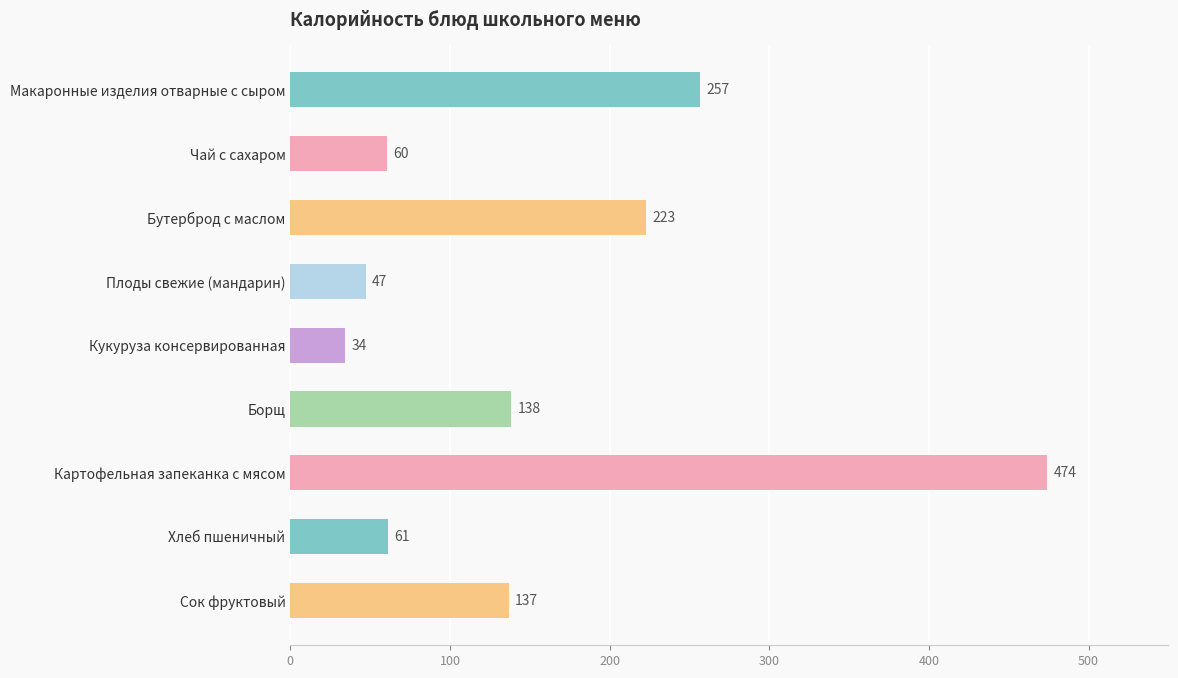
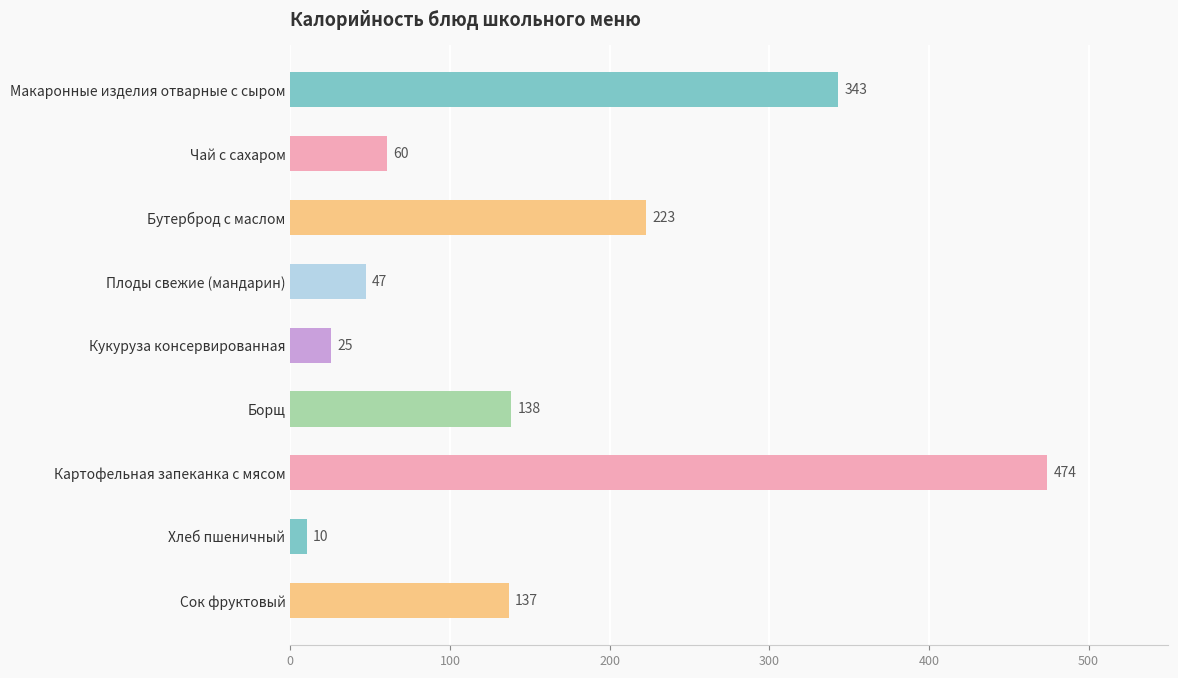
  {
-   "Макаронные изделия отварные с сыром": 257,
+   "Макаронные изделия отварные с сыром": 343,
    "Чай с сахаром": 60,
    "Бутерброд с маслом": 223,
    "Плоды свежие (мандарин)": 47,
-   "Кукуруза консервированная": 34,
+   "Кукуруза консервированная": 25,
    "Борщ": 138,
    "Картофельная запеканка с мясом": 474,
-   "Хлеб пшеничный": 61,
+   "Хлеб пшеничный": 10,
    "Сок фруктовый": 137
  }
